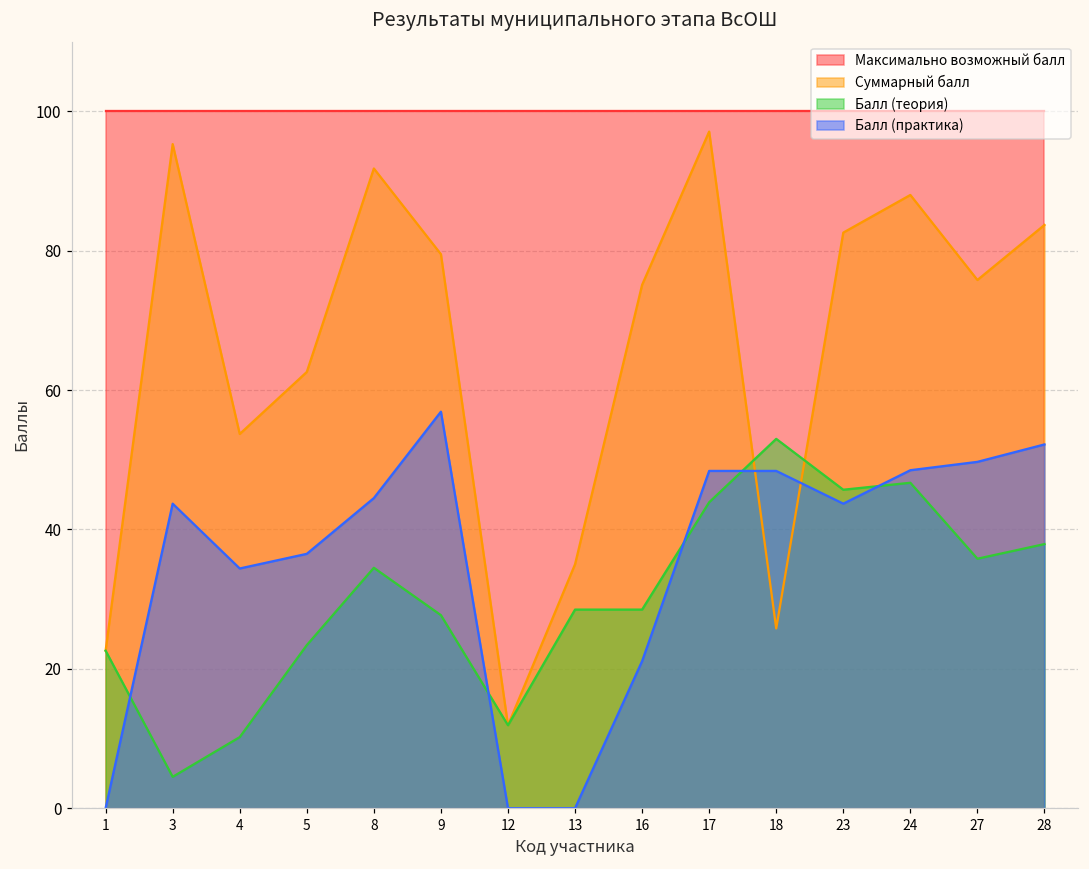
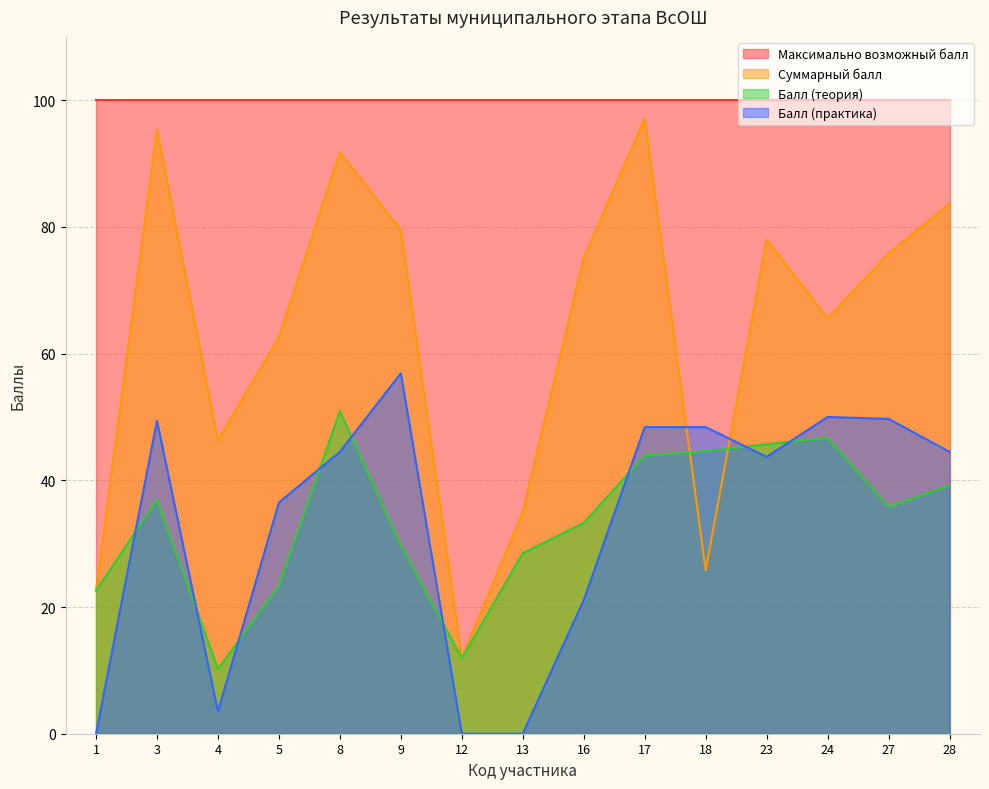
  {
    "Максимально возможный балл": {
      "1": 100,
      "3": 100,
      "4": 100,
      "5": 100,
      "8": 100,
      "9": 100,
      "12": 100,
      "13": 100,
      "16": 100,
      "17": 100,
      "18": 100
    },
    "Суммарный балл": {
      "3": 95,
-     "4": 54,
+     "4": 46,
      "5": 63,
      "8": 92,
      "9": 80,
      "13": 35,
      "16": 75,
      "17": 97,
      "18": 26,
-     "23": 83,
-     "24": 88,
+     "23": 78,
+     "24": 66,
      "27": 76,
      "28": 84
    },
    "Балл (теория)": {
-     "3": 5,
+     "3": 37,
      "4": 10,
      "5": 23,
-     "8": 35,
-     "9": 28,
+     "8": 51,
+     "9": 30,
      "13": 29,
-     "16": 29,
+     "16": 33,
      "17": 44,
-     "18": 53,
+     "18": 45,
      "23": 46,
      "24": 47,
      "27": 36,
-     "28": 38
+     "28": 39
    },
    "Балл (практика)": {
      "1": 0,
-     "3": 44,
-     "4": 34,
+     "3": 49,
+     "4": 4,
      "5": 37,
      "8": 45,
      "9": 57,
      "12": 0,
      "13": 0,
      "16": 21,
      "17": 48,
      "18": 48,
      "23": 44,
-     "24": 49,
+     "24": 50,
      "27": 50,
-     "28": 52
+     "28": 45
    }
  }
